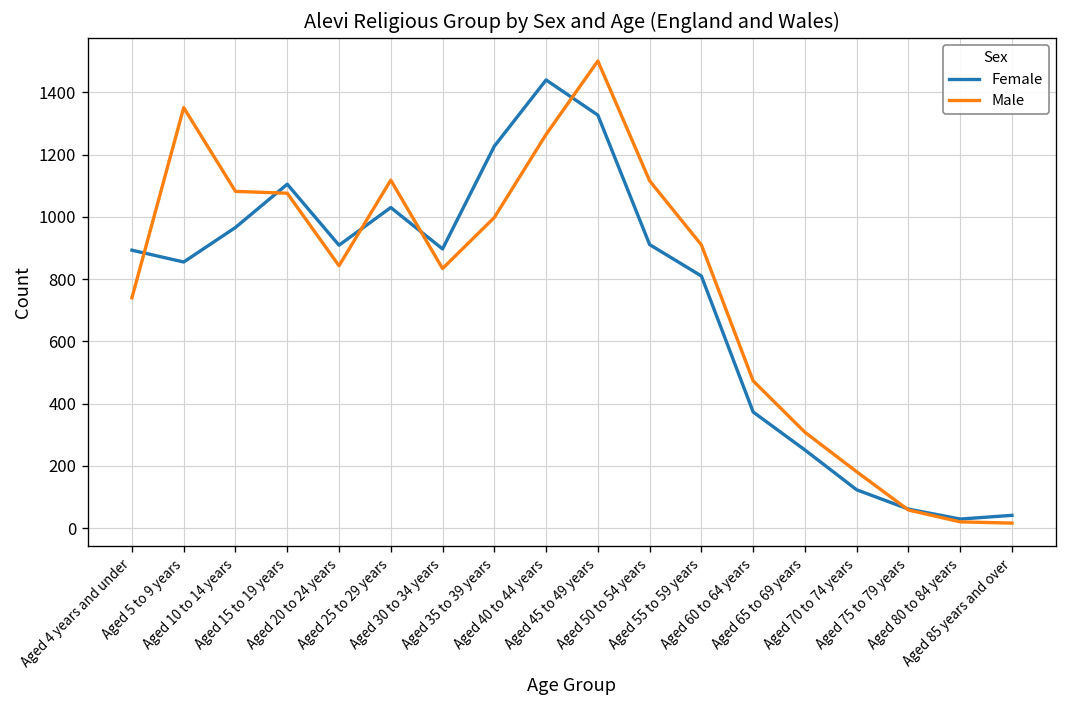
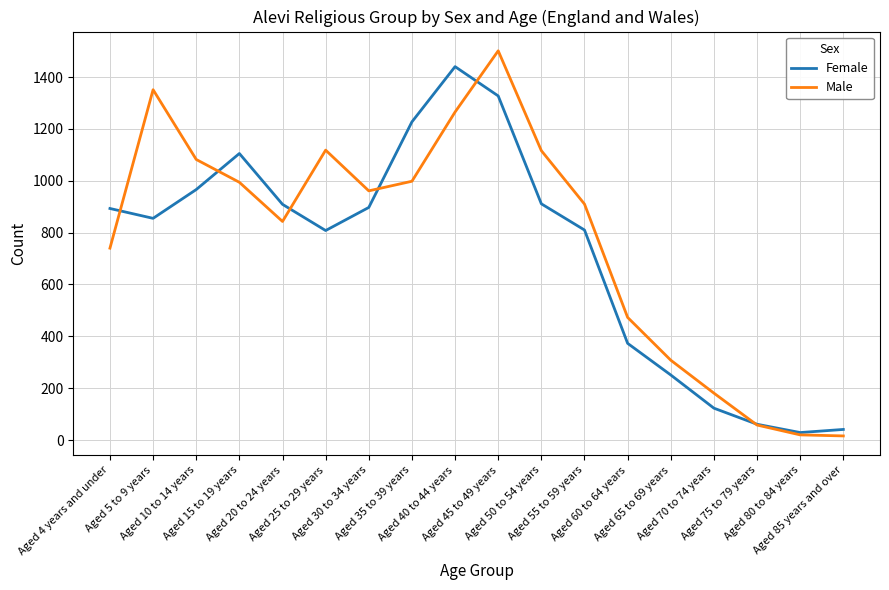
  {
    "Female": {
      "Aged 4 years and under": 890,
      "Aged 5 to 9 years": 860,
      "Aged 10 to 14 years": 970,
      "Aged 15 to 19 years": 1110,
      "Aged 20 to 24 years": 910,
-     "Aged 25 to 29 years": 1030,
+     "Aged 25 to 29 years": 810,
      "Aged 30 to 34 years": 900,
      "Aged 35 to 39 years": 1230,
      "Aged 40 to 44 years": 1440,
      "Aged 45 to 49 years": 1330,
      "Aged 50 to 54 years": 910,
      "Aged 55 to 59 years": 810,
      "Aged 60 to 64 years": 370,
      "Aged 65 to 69 years": 250,
      "Aged 70 to 74 years": 120,
      "Aged 85 years and over": 40
    },
    "Male": {
      "Aged 4 years and under": 740,
      "Aged 5 to 9 years": 1350,
      "Aged 10 to 14 years": 1080,
-     "Aged 15 to 19 years": 1080,
+     "Aged 15 to 19 years": 990,
      "Aged 20 to 24 years": 840,
      "Aged 25 to 29 years": 1120,
-     "Aged 30 to 34 years": 830,
+     "Aged 30 to 34 years": 960,
      "Aged 35 to 39 years": 1000,
      "Aged 40 to 44 years": 1270,
      "Aged 45 to 49 years": 1500,
      "Aged 50 to 54 years": 1120,
      "Aged 55 to 59 years": 910,
      "Aged 60 to 64 years": 470,
      "Aged 65 to 69 years": 310,
      "Aged 70 to 74 years": 180,
      "Aged 85 years and over": 20
    }
  }
